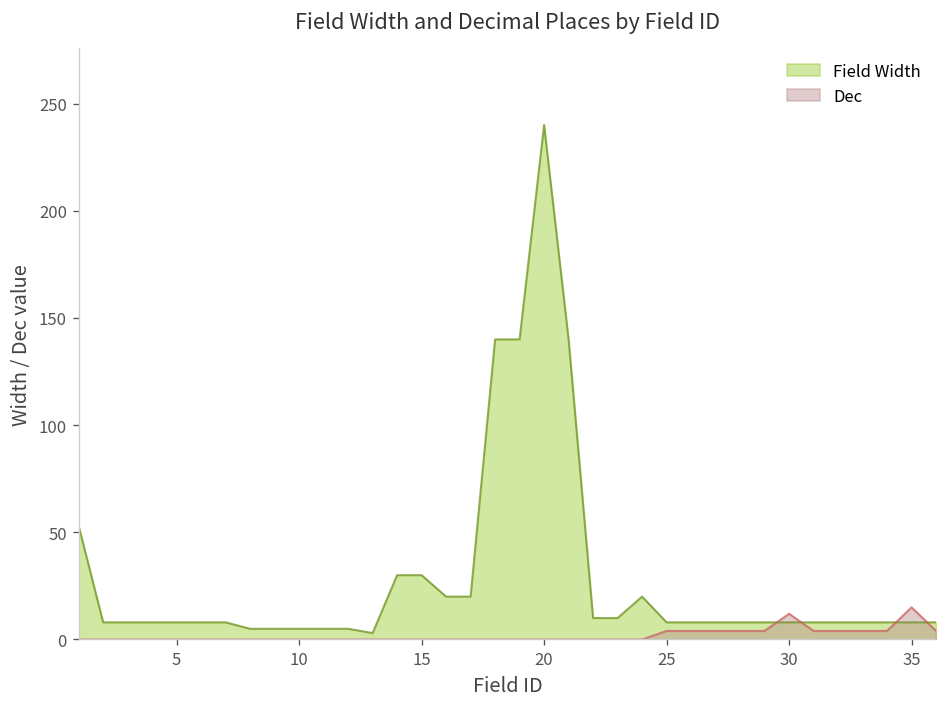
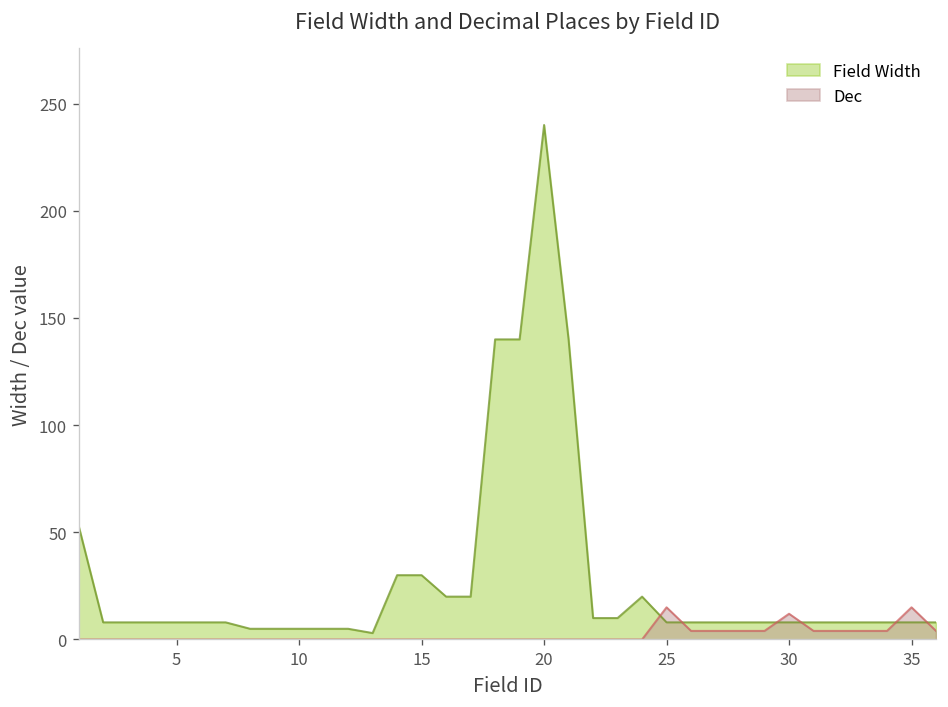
  {
    "Field Width": {
      "5": 8,
      "10": 5,
      "15": 30,
      "20": 240,
      "25": 8,
      "30": 8,
      "35": 8
    },
    "Dec": {
      "5": 0,
      "10": 0,
      "15": 0,
      "20": 0,
-     "25": 4,
+     "25": 15,
      "30": 12,
      "35": 15
    }
  }
